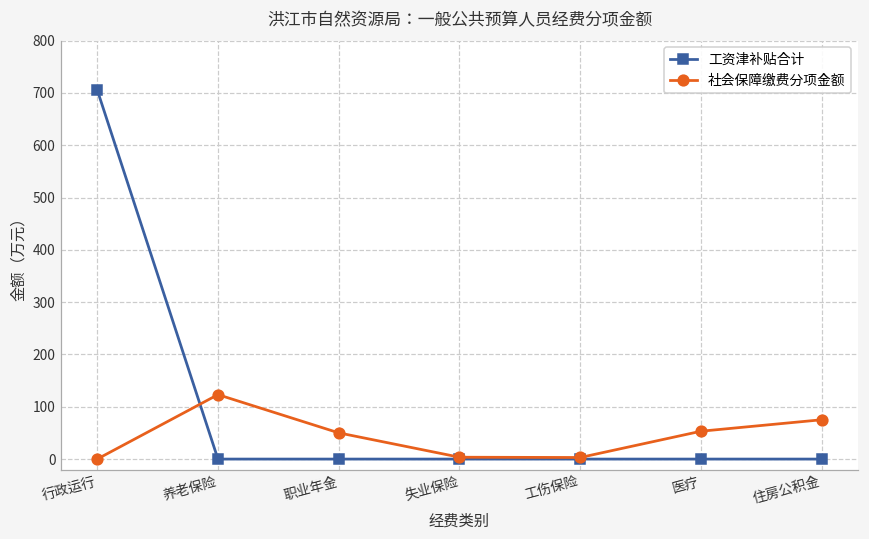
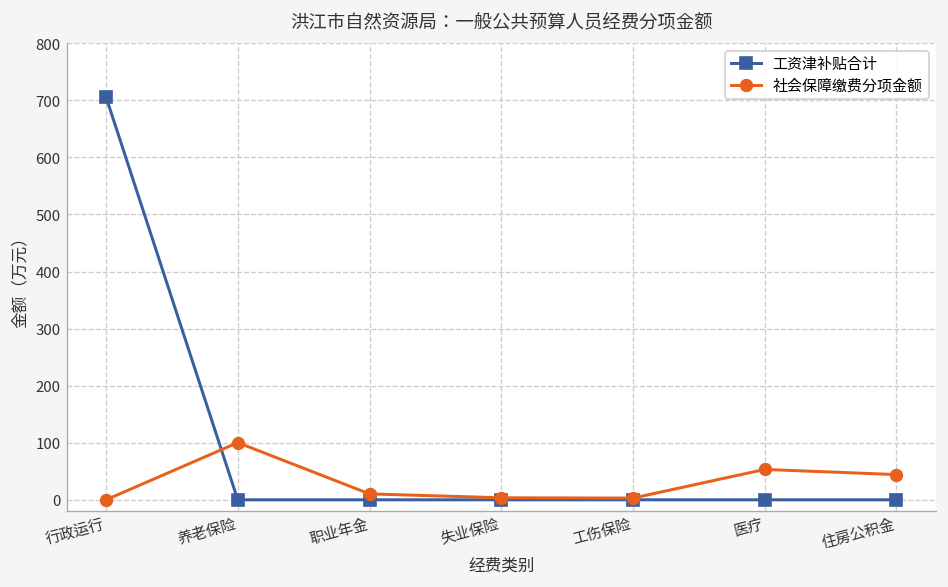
  {
    "工资津补贴合计": {
      "行政运行": 710,
      "养老保险": 0,
      "职业年金": 0,
      "医疗": 0,
      "住房公积金": 0
    },
    "社会保障缴费分项金额": {
      "行政运行": 0,
-     "养老保险": 120,
-     "职业年金": 50,
+     "养老保险": 100,
+     "职业年金": 10,
      "医疗": 50,
-     "住房公积金": 80
+     "住房公积金": 40
    }
  }
